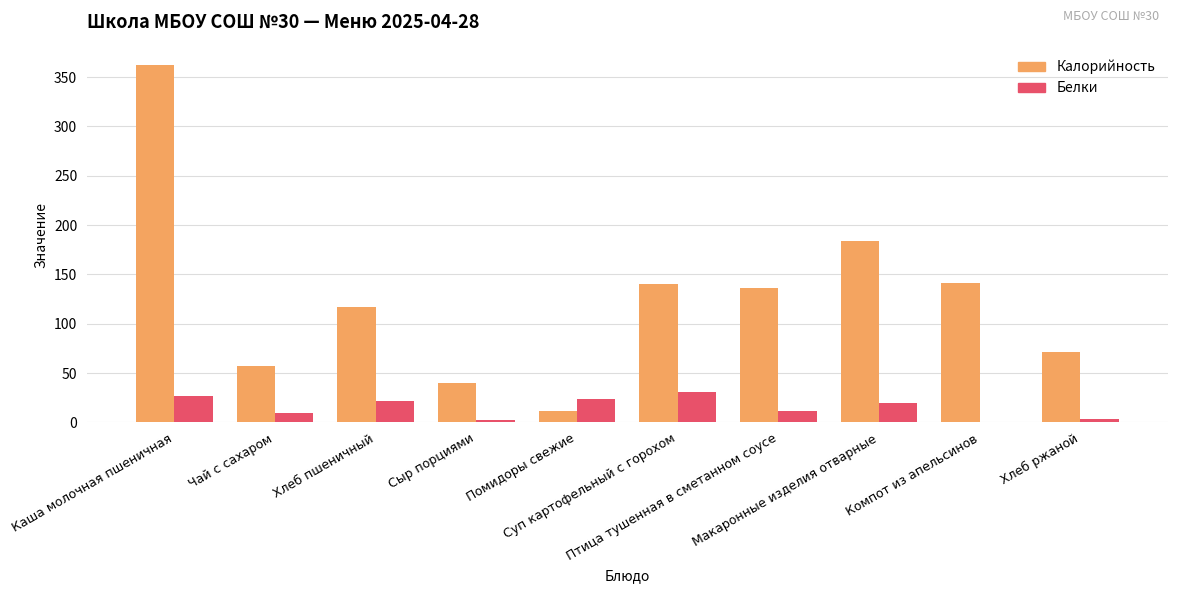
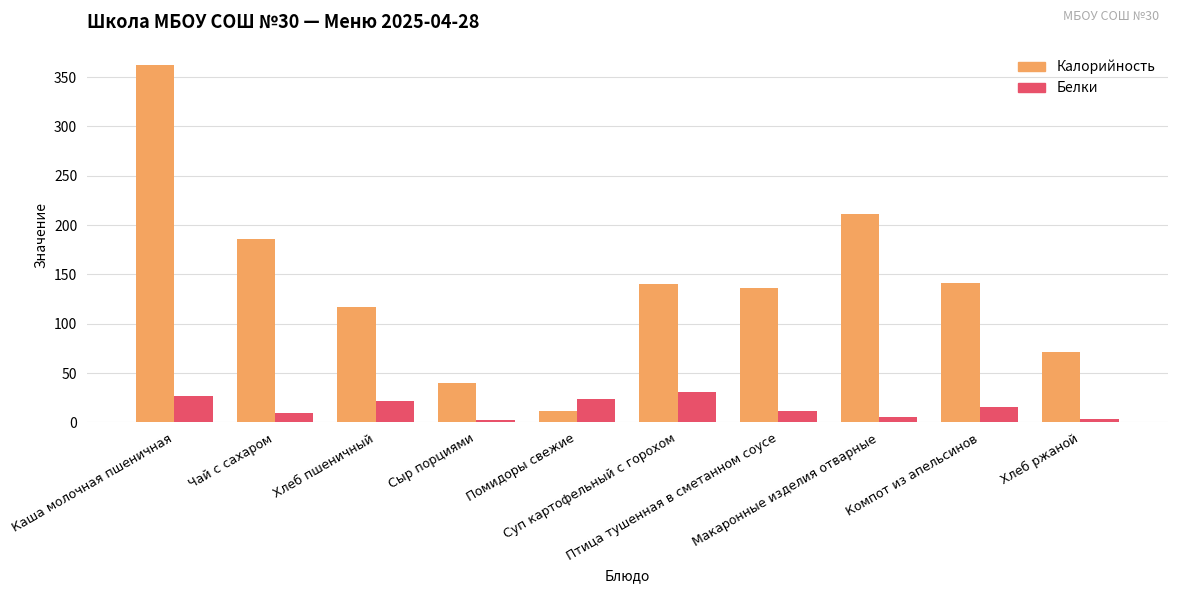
  {
    "Калорийность": {
      "Каша молочная пшеничная": 360,
-     "Чай с сахаром": 60,
+     "Чай с сахаром": 190,
      "Хлеб пшеничный": 120,
      "Сыр порциями": 40,
      "Помидоры свежие": 10,
      "Суп картофельный с горохом": 140,
      "Птица тушенная в сметанном соусе": 140,
-     "Макаронные изделия отварные": 180,
+     "Макаронные изделия отварные": 210,
      "Компот из апельсинов": 140,
      "Хлеб ржаной": 70
    },
    "Белки": {
      "Каша молочная пшеничная": 30,
      "Чай с сахаром": 10,
      "Хлеб пшеничный": 20,
      "Помидоры свежие": 20,
      "Суп картофельный с горохом": 30,
      "Птица тушенная в сметанном соусе": 10,
-     "Макаронные изделия отварные": 20,
-     "Компот из апельсинов": 0,
+     "Макаронные изделия отварные": 10,
+     "Компот из апельсинов": 20,
      "Хлеб ржаной": 0
    }
  }
